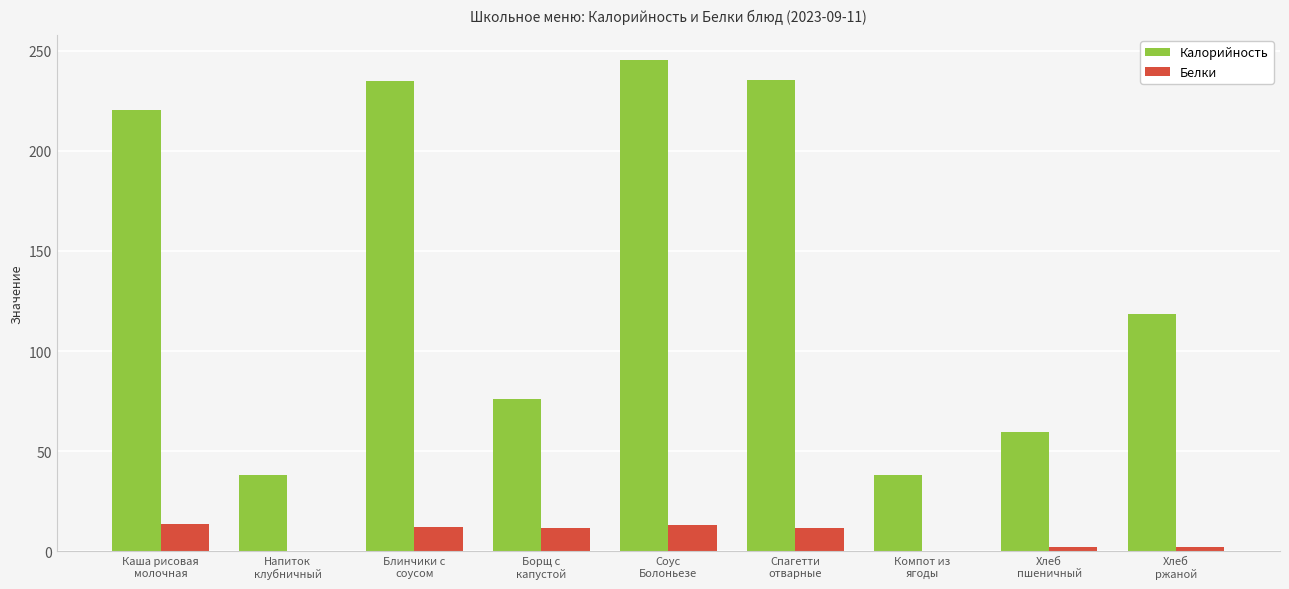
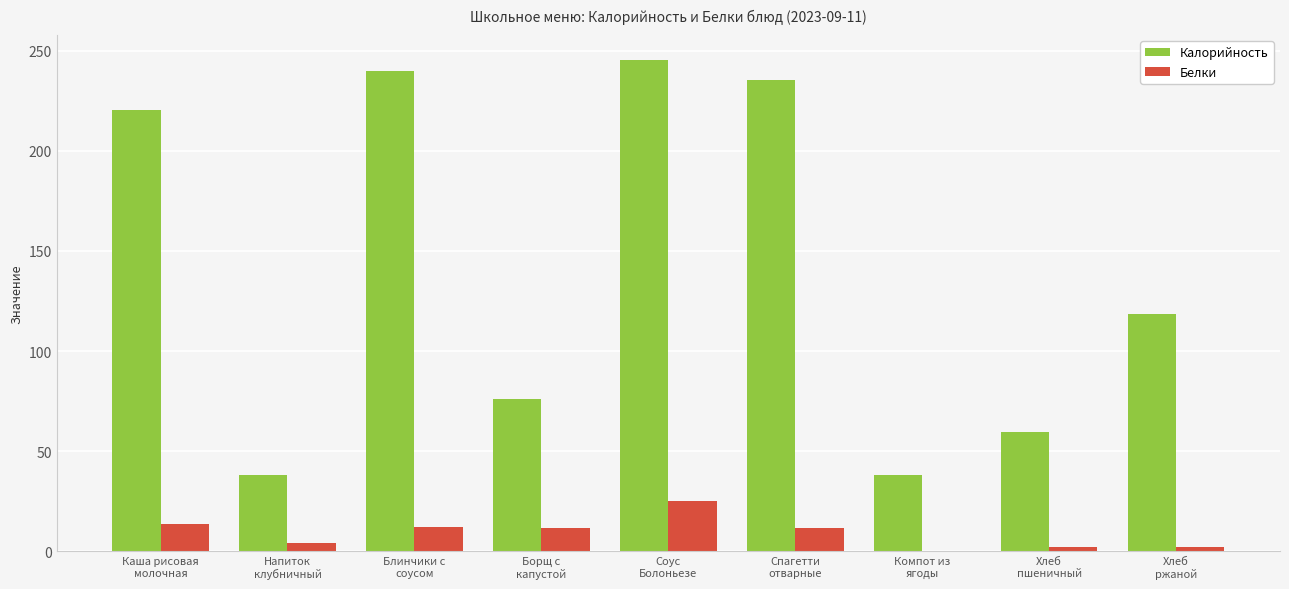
  {
    "Калорийность": {
      "Каша рисовая молочная": 221,
      "Напиток клубничный": 38,
-     "Блинчики с соусом": 235,
+     "Блинчики с соусом": 240,
      "Борщ с капустой": 76,
      "Соус Болоньезе": 246,
      "Спагетти отварные": 236,
      "Компот из ягоды": 38,
      "Хлеб пшеничный": 60,
      "Хлеб ржаной": 119
    },
    "Белки": {
      "Каша рисовая молочная": 14,
-     "Напиток клубничный": 0,
+     "Напиток клубничный": 4,
      "Блинчики с соусом": 12,
      "Борщ с капустой": 12,
-     "Соус Болоньезе": 13,
+     "Соус Болоньезе": 25,
      "Спагетти отварные": 11,
      "Хлеб пшеничный": 2,
      "Хлеб ржаной": 2
    }
  }
